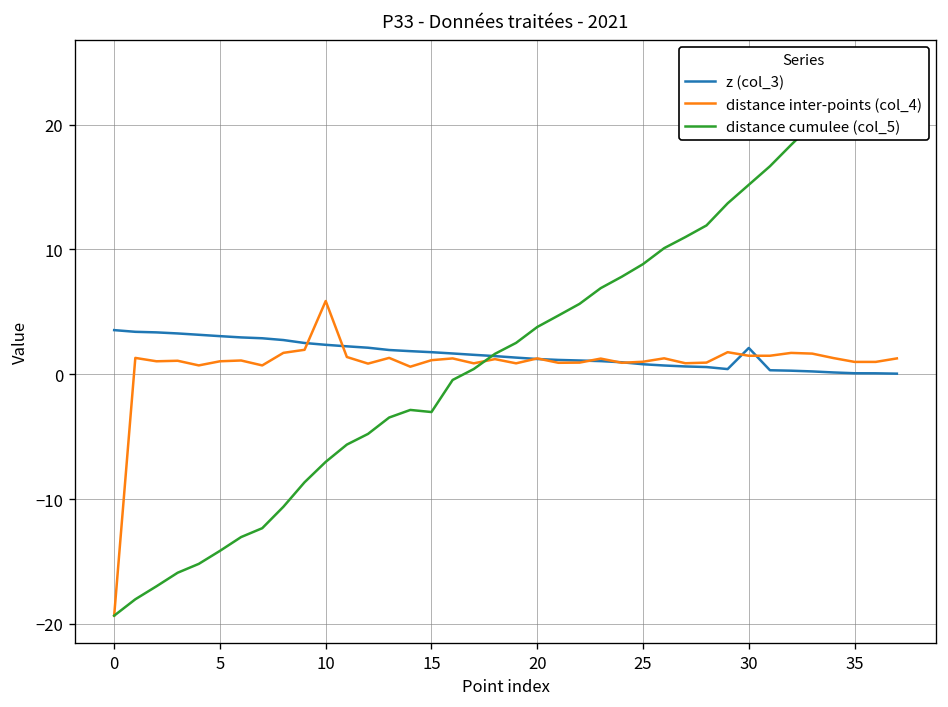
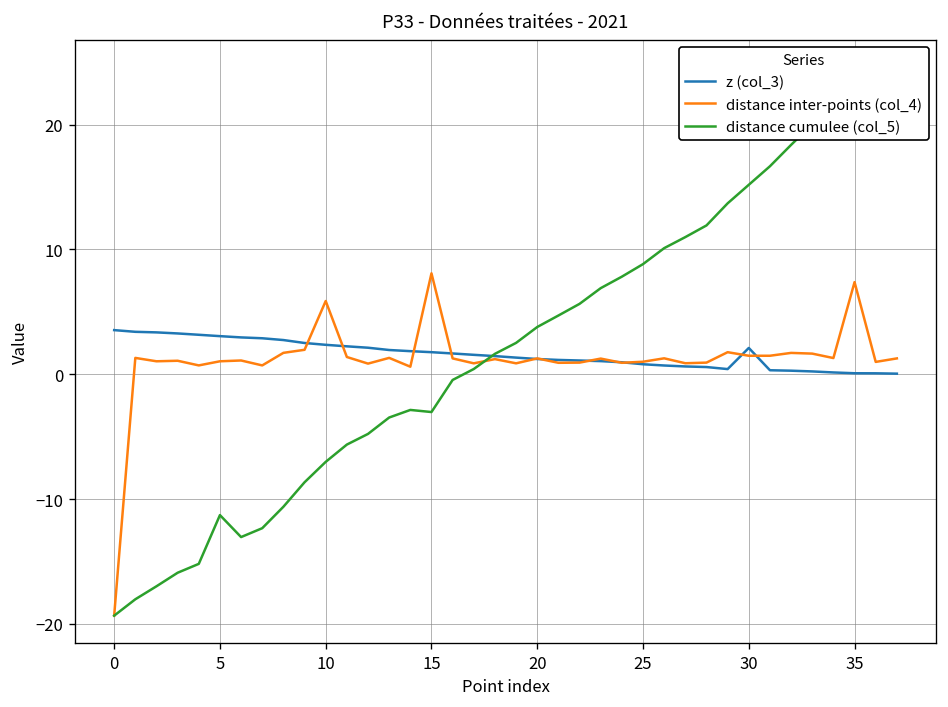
  {
    "z (col_3)": {
      "0": 3.5,
      "5": 3.1,
      "10": 2.4,
      "15": 1.8,
      "30": 2.1,
      "35": 0.1
    },
    "distance inter-points (col_4)": {
      "5": 1.0,
      "10": 5.9,
-     "15": 1.1,
+     "15": 8.1,
      "30": 1.5,
-     "35": 1.0
+     "35": 7.4
    },
    "distance cumulee (col_5)": {
-     "5": -14.1,
+     "5": -11.3,
      "10": -7.0,
      "15": -3.0,
      "20": 3.8,
      "25": 8.8,
      "30": 15.2
    }
  }
